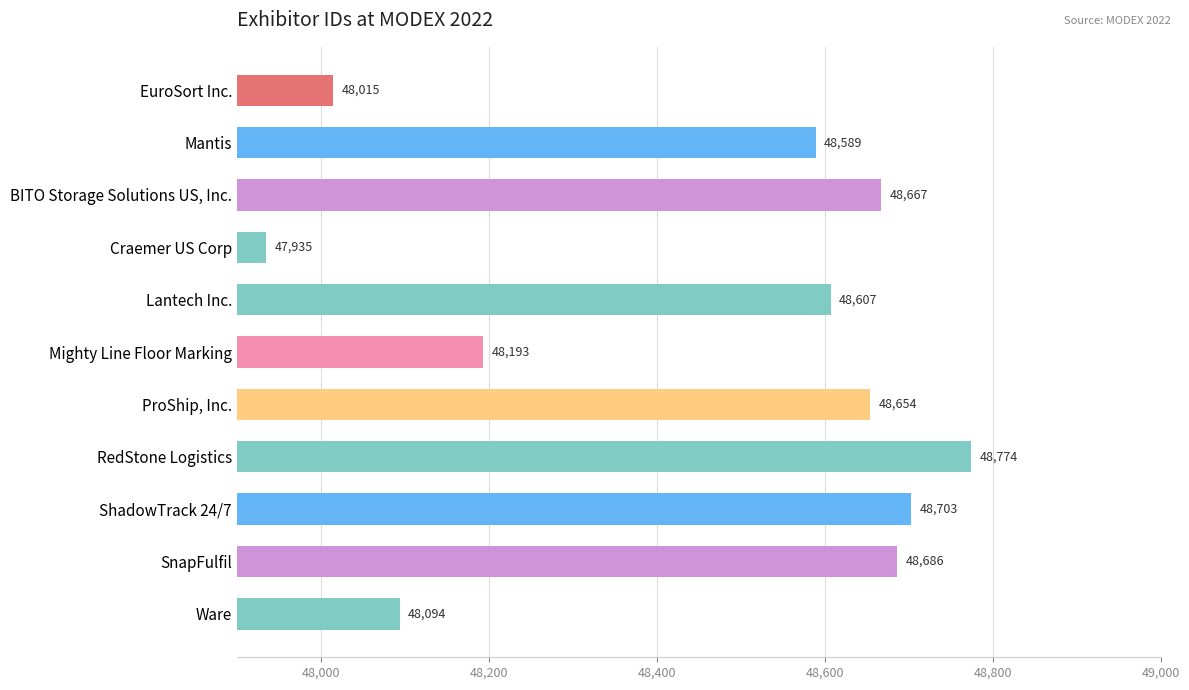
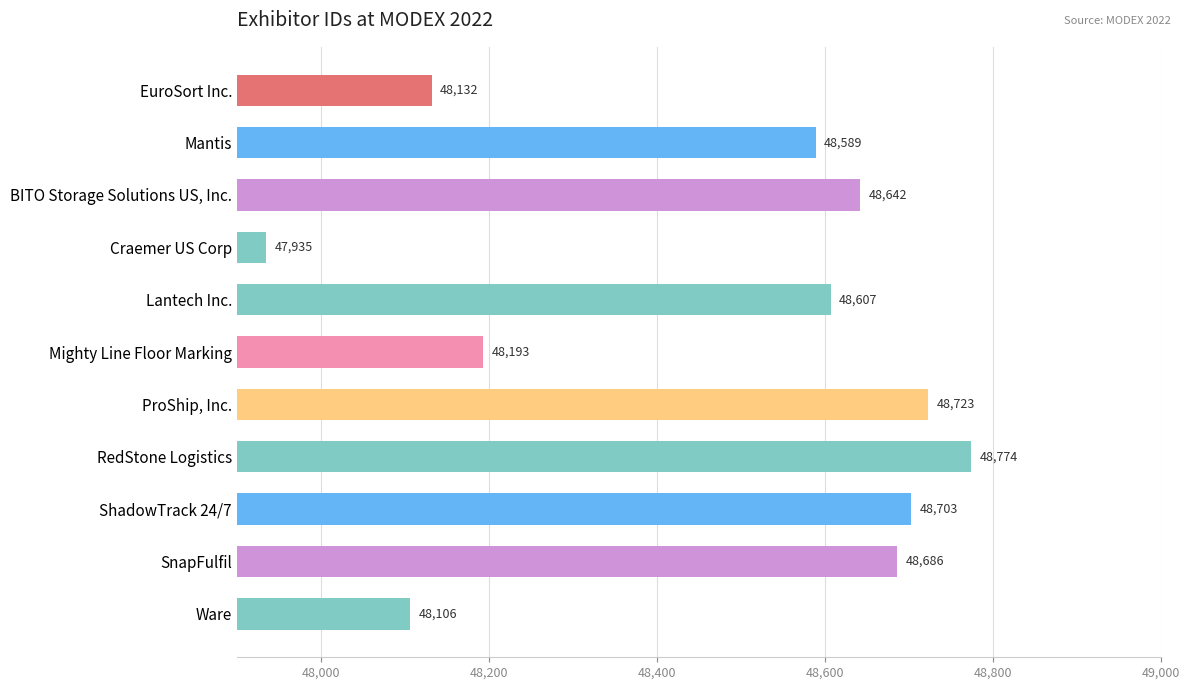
  {
-   "EuroSort Inc.": "48,015",
+   "EuroSort Inc.": "48,132",
    "Mantis": "48,589",
-   "BITO Storage Solutions US, Inc.": "48,667",
+   "BITO Storage Solutions US, Inc.": "48,642",
    "Craemer US Corp": "47,935",
    "Lantech Inc.": "48,607",
    "Mighty Line Floor Marking": "48,193",
-   "ProShip, Inc.": "48,654",
+   "ProShip, Inc.": "48,723",
    "RedStone Logistics": "48,774",
    "ShadowTrack 24/7": "48,703",
    "SnapFulfil": "48,686",
-   "Ware": "48,094"
+   "Ware": "48,106"
  }
